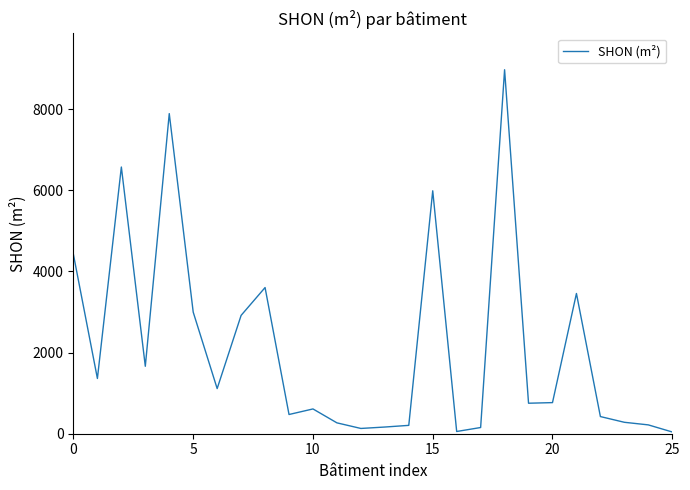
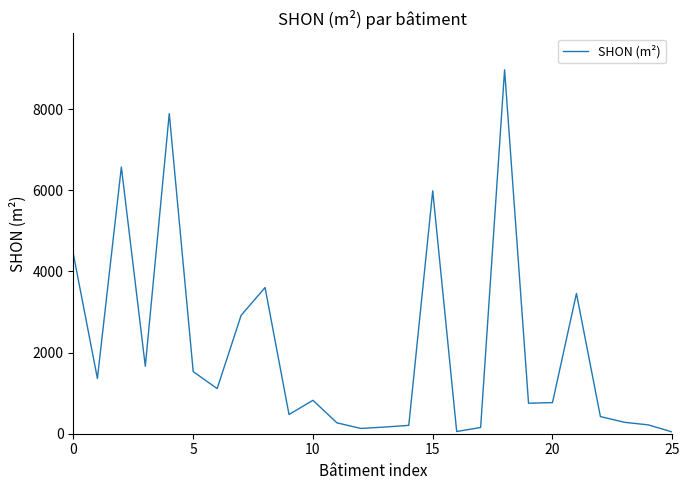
  {
    "0": 4400,
-   "5": 3000,
-   "10": 600,
+   "5": 1500,
+   "10": 800,
    "15": 6000,
    "20": 800,
    "25": 0
  }
